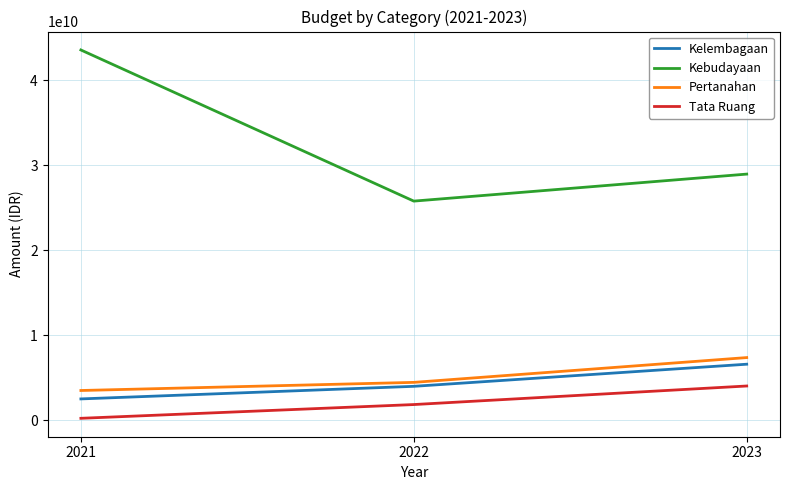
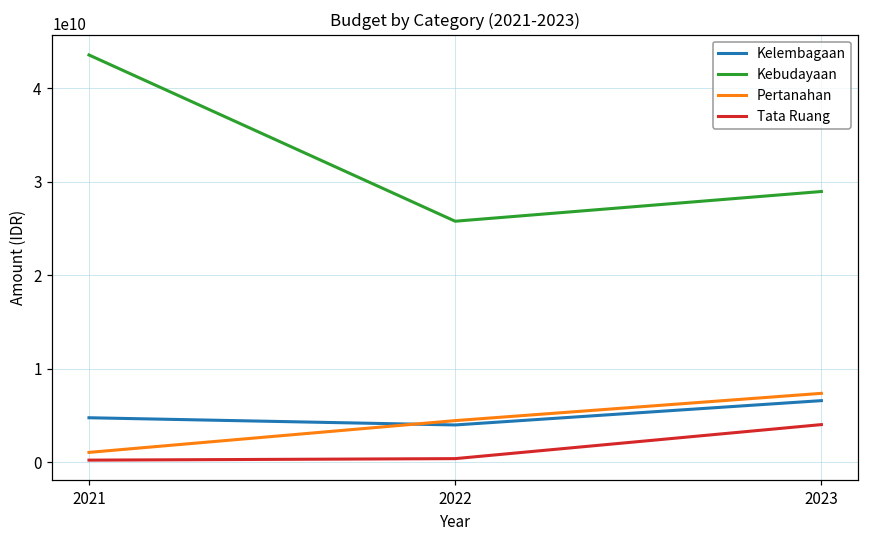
  {
    "Kelembagaan": {
-     "2021": 3000000000,
+     "2021": 5000000000,
      "2022": 4000000000,
      "2023": 7000000000
    },
    "Kebudayaan": {
      "2021": 44000000000,
      "2022": 26000000000,
      "2023": 29000000000
    },
    "Pertanahan": {
-     "2021": 4000000000,
+     "2021": 1000000000,
      "2022": 4000000000,
      "2023": 7000000000
    },
    "Tata Ruang": {
      "2021": 0,
-     "2022": 2000000000,
+     "2022": 0,
      "2023": 4000000000
    }
  }
